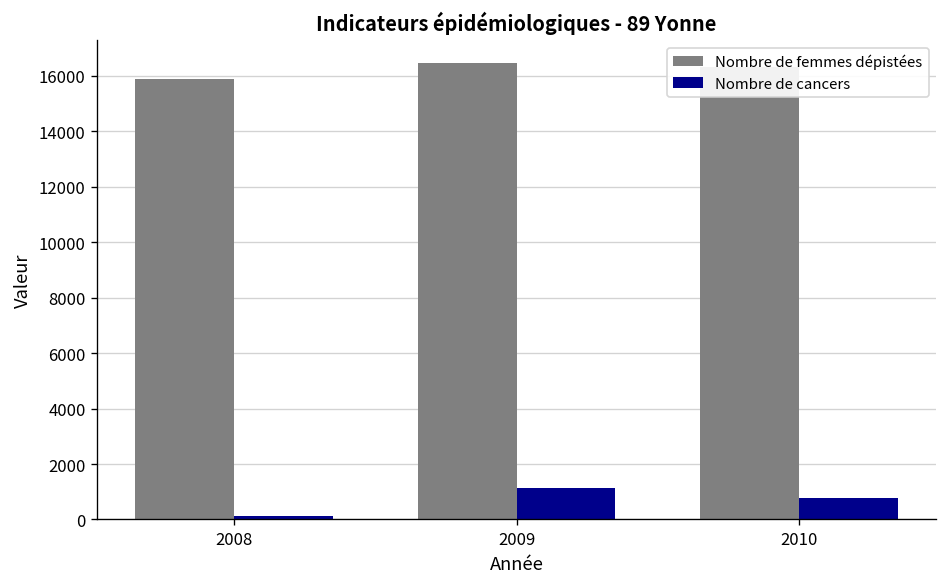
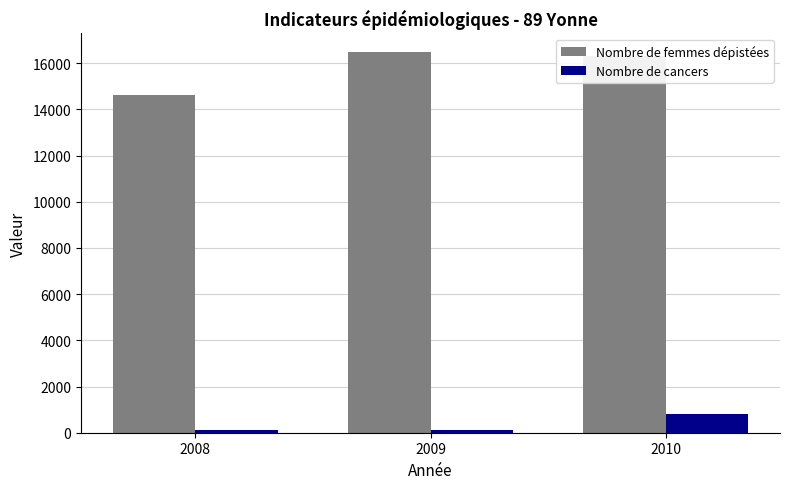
  {
    "Nombre de femmes dépistées": {
-     "2008": 15900,
+     "2008": 14600,
      "2009": 16500
    },
    "Nombre de cancers": {
      "2008": 100,
-     "2009": 1100,
+     "2009": 100,
      "2010": 800
    }
  }
